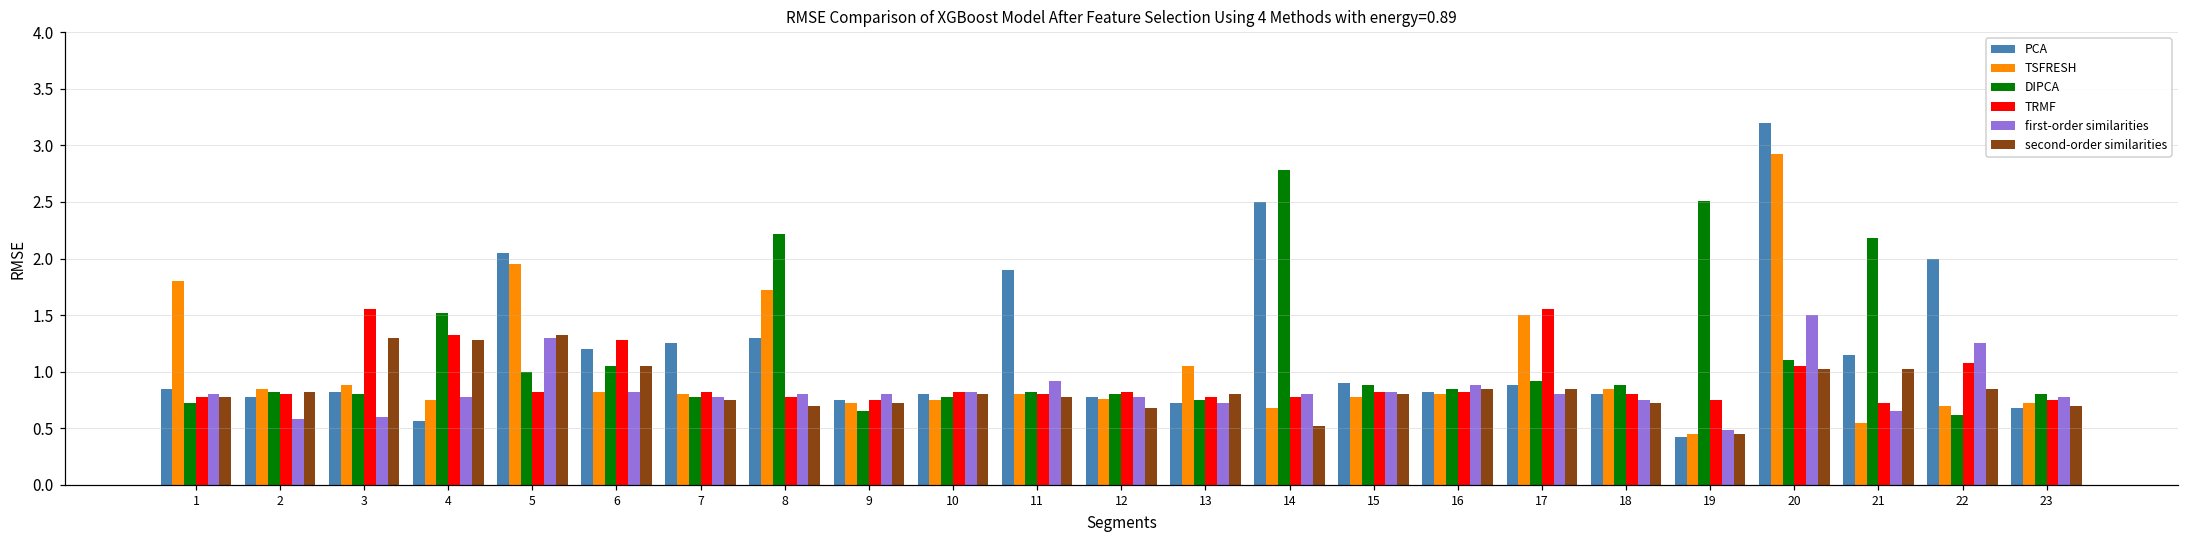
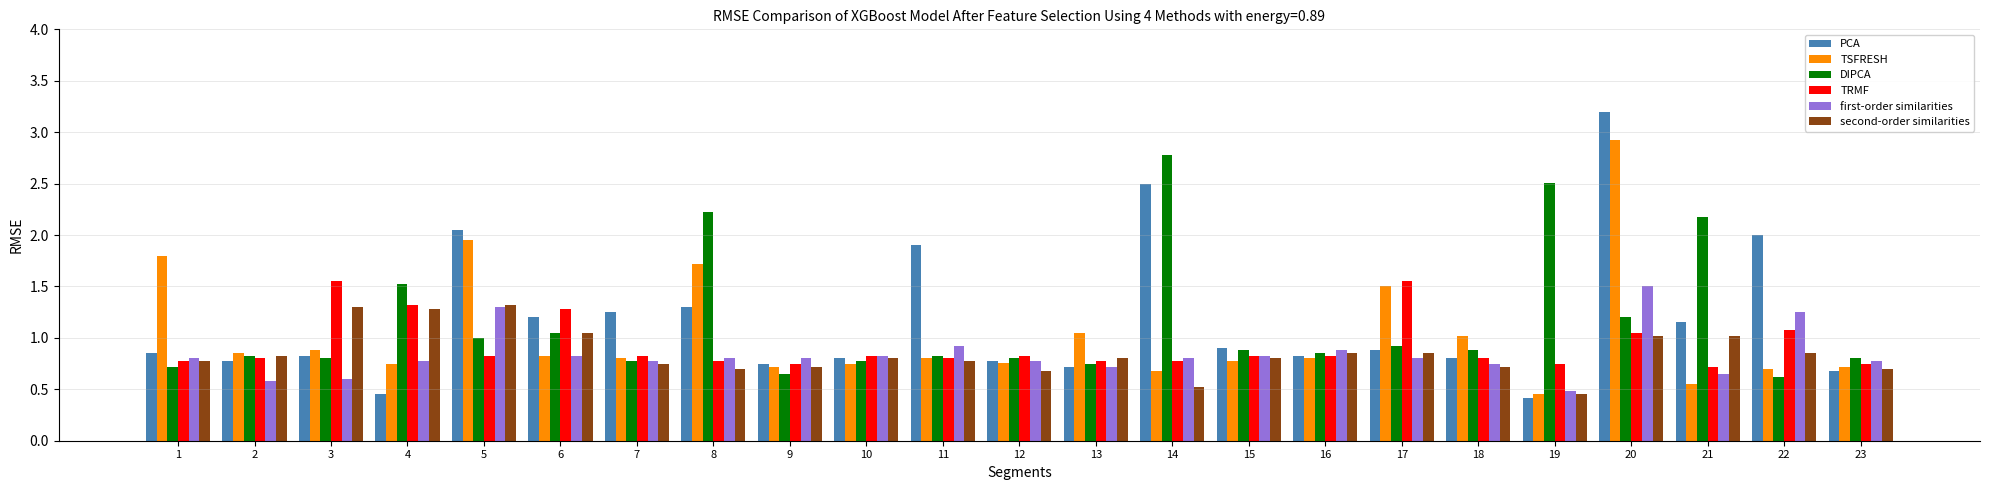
  {
    "PCA": {
      "1": 0.85,
      "2": 0.78,
      "3": 0.82,
-     "4": 0.56,
+     "4": 0.45,
      "5": 2.05,
      "6": 1.20,
      "7": 1.25,
      "8": 1.30,
      "9": 0.75,
      "10": 0.80,
      "11": 1.90,
      "12": 0.78,
      "13": 0.72,
      "14": 2.50,
      "15": 0.90,
      "16": 0.82,
      "17": 0.88,
      "18": 0.80,
      "19": 0.42,
      "20": 3.20,
      "21": 1.15,
      "22": 2.00,
      "23": 0.68
    },
    "TSFRESH": {
      "1": 1.80,
      "2": 0.85,
      "3": 0.88,
      "4": 0.75,
      "5": 1.95,
      "6": 0.82,
      "7": 0.80,
      "8": 1.72,
      "9": 0.72,
      "10": 0.75,
      "11": 0.80,
      "12": 0.76,
      "13": 1.05,
      "14": 0.68,
      "15": 0.78,
      "16": 0.80,
      "17": 1.50,
-     "18": 0.85,
+     "18": 1.02,
      "19": 0.45,
      "20": 2.92,
      "21": 0.55,
      "22": 0.70,
      "23": 0.72
    },
    "DIPCA": {
      "1": 0.7,
      "2": 0.8,
      "3": 0.8,
      "4": 1.5,
      "5": 1.0,
      "6": 1.05,
      "7": 0.8,
      "8": 2.2,
      "9": 0.65,
      "10": 0.8,
      "11": 0.8,
      "12": 0.8,
      "13": 0.75,
      "14": 2.8,
      "15": 0.9,
      "16": 0.85,
      "17": 0.9,
      "18": 0.9,
      "19": 2.5,
-     "20": 1.1,
+     "20": 1.2,
      "21": 2.2,
      "22": 0.6,
      "23": 0.8
    },
    "TRMF": {
      "1": 0.78,
      "2": 0.80,
      "3": 1.55,
      "4": 1.32,
      "5": 0.82,
      "6": 1.28,
      "7": 0.82,
      "8": 0.78,
      "9": 0.75,
      "10": 0.82,
      "11": 0.80,
      "12": 0.82,
      "13": 0.78,
      "14": 0.78,
      "15": 0.82,
      "16": 0.82,
      "17": 1.55,
      "18": 0.80,
      "19": 0.75,
      "20": 1.05,
      "21": 0.72,
      "22": 1.08,
      "23": 0.75
    },
    "first-order similarities": {
      "1": 0.80,
      "2": 0.58,
      "3": 0.60,
      "4": 0.78,
      "5": 1.30,
      "6": 0.82,
      "7": 0.78,
      "8": 0.80,
      "9": 0.80,
      "10": 0.82,
      "11": 0.92,
      "12": 0.78,
      "13": 0.72,
      "14": 0.80,
      "15": 0.82,
      "16": 0.88,
      "17": 0.80,
      "18": 0.75,
      "19": 0.48,
      "20": 1.50,
      "21": 0.65,
      "22": 1.25,
      "23": 0.78
    },
    "second-order similarities": {
      "1": 0.78,
      "2": 0.82,
      "3": 1.30,
      "4": 1.28,
      "5": 1.32,
      "6": 1.05,
      "7": 0.75,
      "8": 0.70,
      "9": 0.72,
      "10": 0.80,
      "11": 0.78,
      "12": 0.68,
      "13": 0.80,
      "14": 0.52,
      "15": 0.80,
      "16": 0.85,
      "17": 0.85,
      "18": 0.72,
      "19": 0.45,
      "20": 1.02,
      "21": 1.02,
      "22": 0.85,
      "23": 0.70
    }
  }
